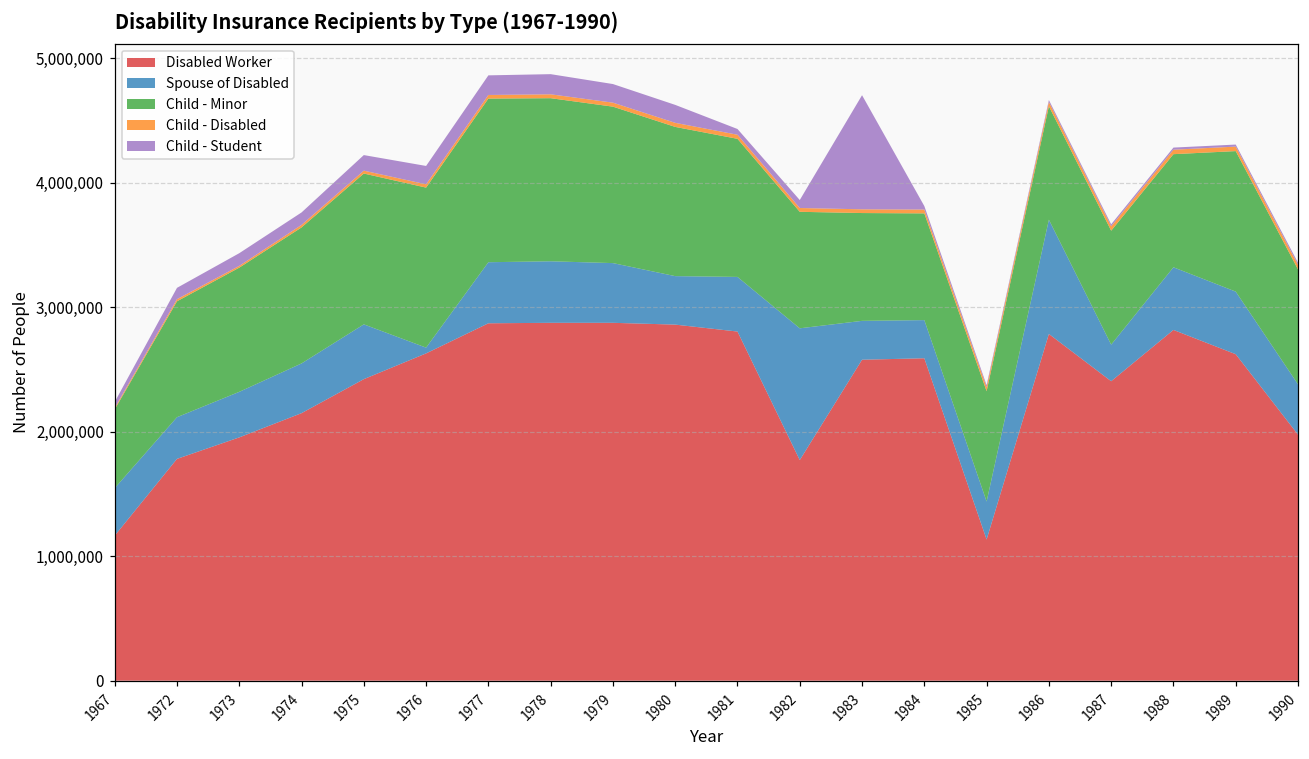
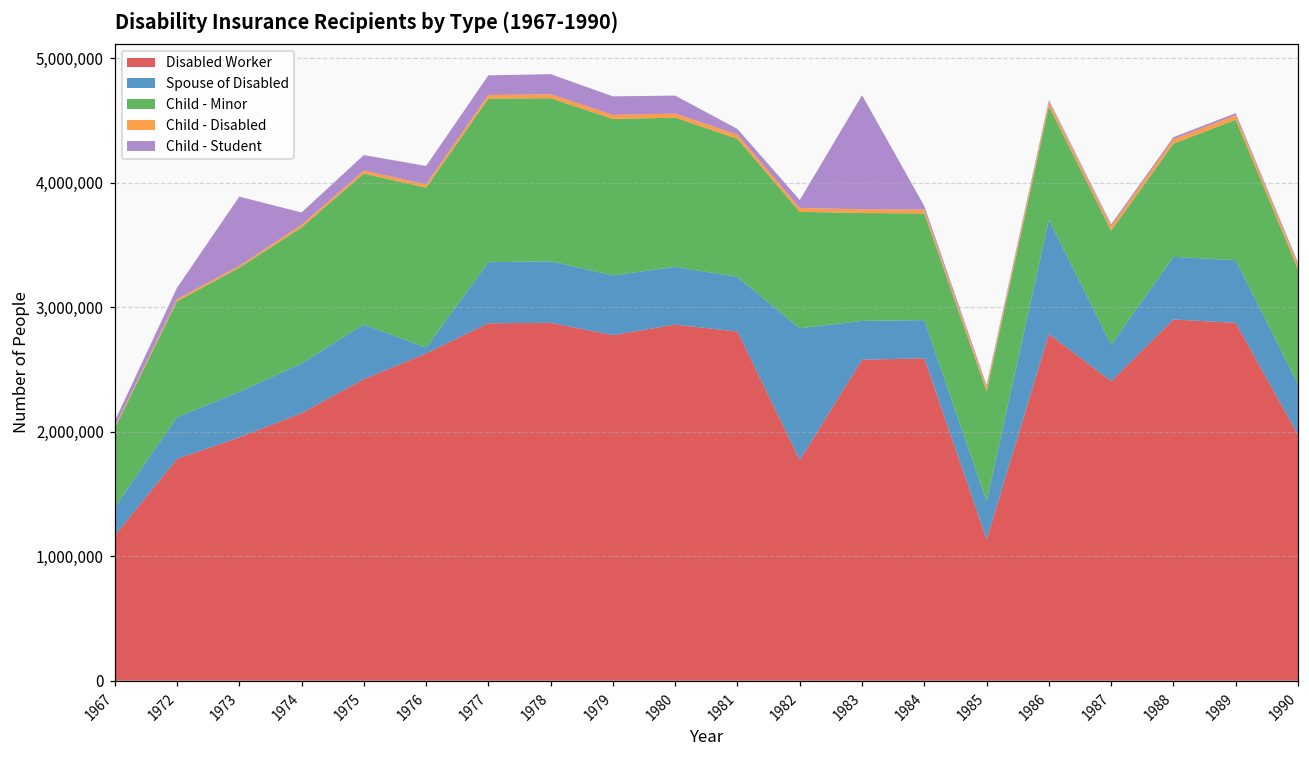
  {
    "Disabled Worker": {
      "1967": "1,160,000",
      "1972": "1,780,000",
      "1973": "1,950,000",
      "1974": "2,150,000",
      "1975": "2,420,000",
      "1976": "2,630,000",
      "1977": "2,870,000",
      "1978": "2,870,000",
-     "1979": "2,870,000",
+     "1979": "2,780,000",
      "1980": "2,860,000",
      "1981": "2,800,000",
      "1982": "1,770,000",
      "1983": "2,580,000",
      "1984": "2,590,000",
      "1985": "1,130,000",
      "1986": "2,790,000",
      "1987": "2,410,000",
-     "1988": "2,820,000",
-     "1989": "2,620,000",
+     "1988": "2,900,000",
+     "1989": "2,870,000",
      "1990": "1,980,000"
    },
    "Spouse of Disabled": {
-     "1967": "380,000",
+     "1967": "230,000",
      "1972": "330,000",
      "1973": "370,000",
      "1974": "400,000",
      "1975": "440,000",
      "1976": "50,000",
      "1977": "490,000",
      "1978": "490,000",
      "1979": "480,000",
-     "1980": "390,000",
+     "1980": "460,000",
      "1981": "440,000",
      "1982": "1,060,000",
      "1983": "310,000",
      "1984": "310,000",
      "1985": "310,000",
      "1986": "920,000",
      "1987": "290,000",
      "1988": "500,000",
      "1989": "500,000",
      "1990": "400,000"
    },
    "Child - Minor": {
      "1975": "1,210,000",
      "1976": "1,290,000",
      "1977": "1,310,000",
      "1978": "1,310,000",
      "1979": "1,260,000",
      "1980": "1,200,000",
      "1981": "1,110,000",
      "1982": "940,000",
      "1983": "870,000",
      "1984": "860,000",
      "1985": "890,000",
      "1986": "910,000",
      "1987": "920,000",
      "1988": "910,000",
      "1989": "1,130,000",
      "1990": "920,000"
    },
    "Child - Disabled": {
      "1975": "20,000",
      "1976": "30,000",
      "1977": "30,000",
      "1978": "30,000",
      "1979": "30,000",
      "1980": "30,000",
      "1981": "30,000",
      "1982": "30,000",
      "1983": "30,000",
      "1984": "30,000"
    },
    "Child - Student": {
      "1967": "50,000",
      "1972": "90,000",
-     "1973": "100,000",
+     "1973": "560,000",
      "1974": "100,000",
      "1975": "130,000",
      "1976": "150,000",
      "1977": "160,000",
      "1978": "160,000",
      "1979": "150,000",
      "1980": "140,000",
      "1981": "50,000",
      "1982": "60,000",
      "1983": "920,000",
      "1984": "30,000"
    }
  }
